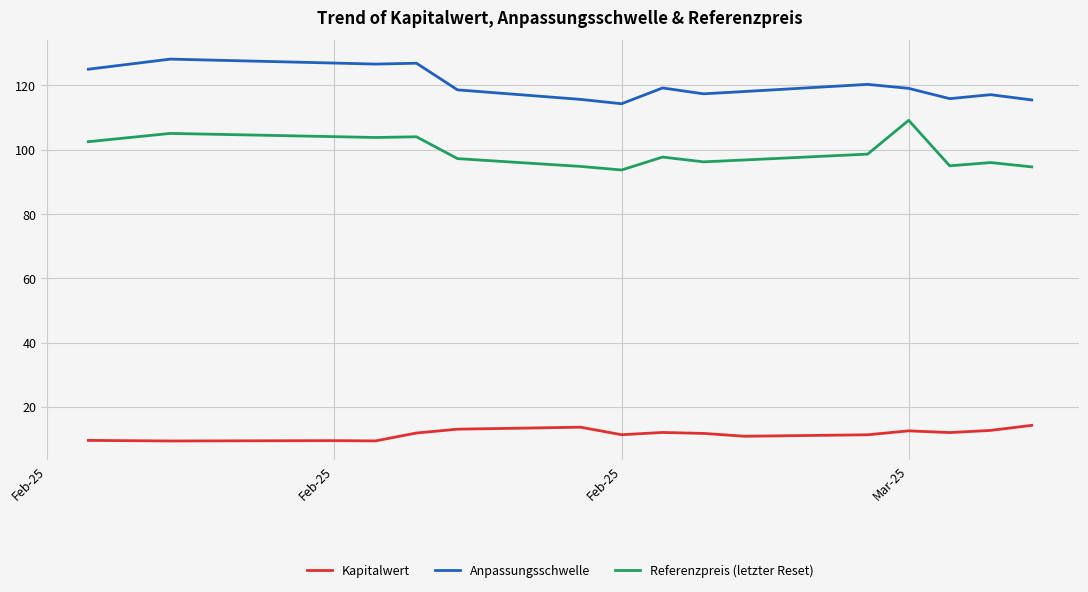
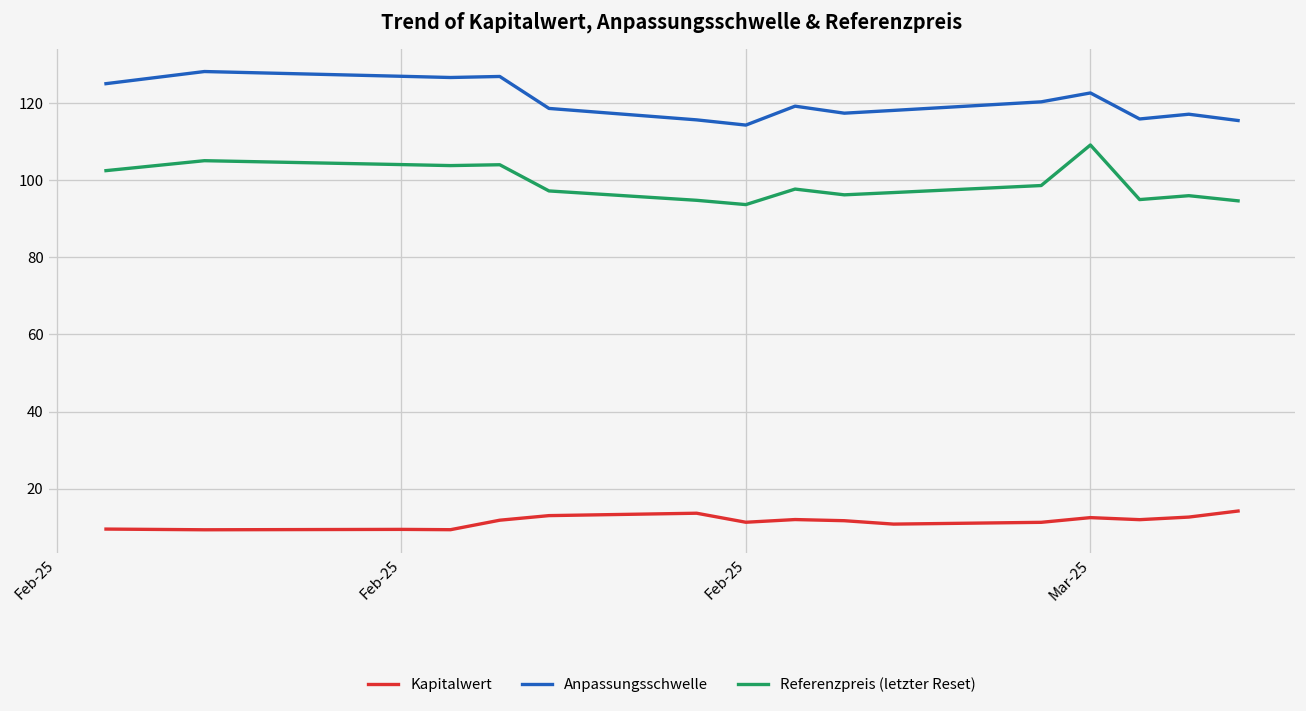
  {
    "Kapitalwert": {
      "Mar-25": 13
    },
    "Anpassungsschwelle": {
-     "Mar-25": 119
+     "Mar-25": 123
    },
    "Referenzpreis (letzter Reset)": {
      "Mar-25": 109
    }
  }
